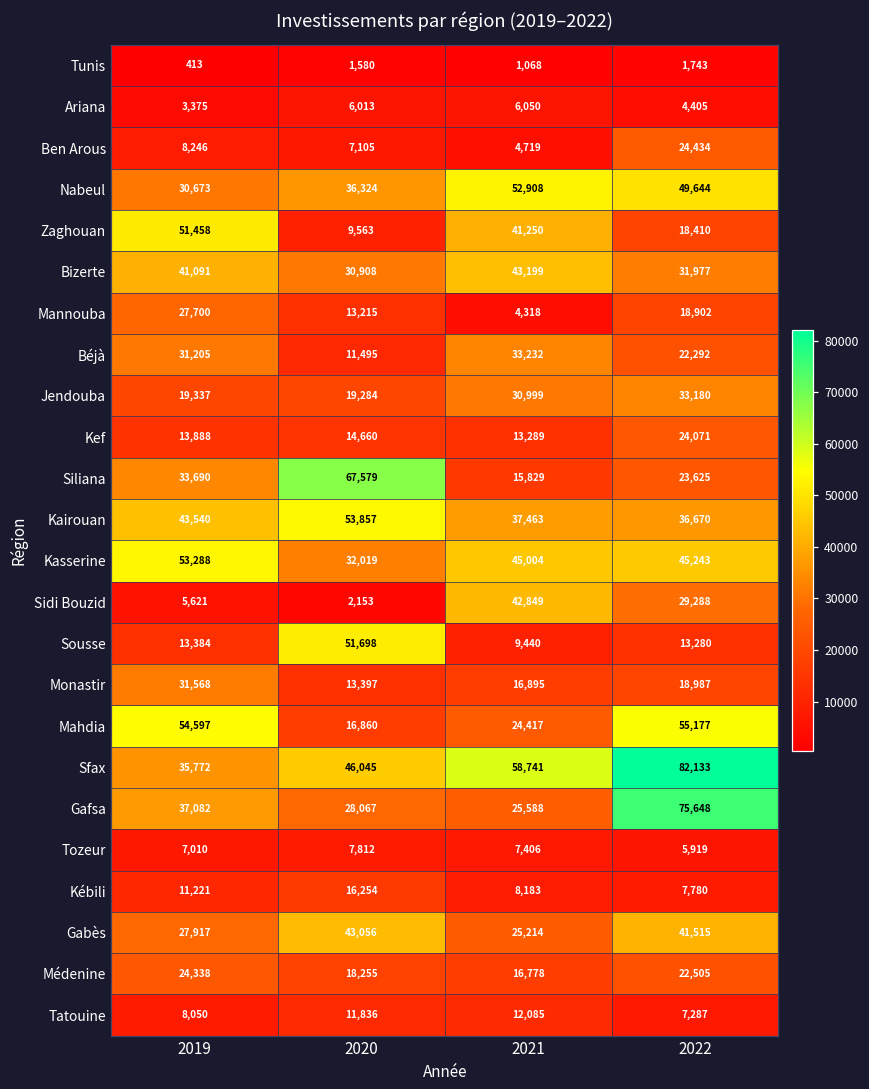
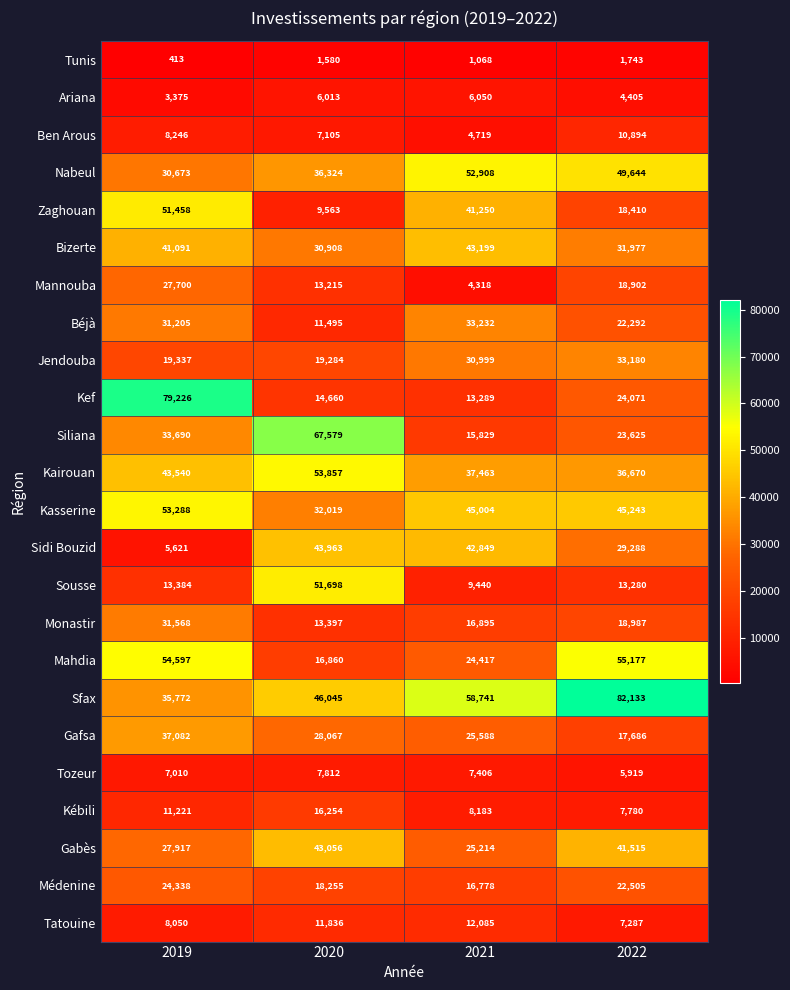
  {
    "Tunis": {
      "2019": "413",
      "2020": "1,580",
      "2021": "1,068",
      "2022": "1,743"
    },
    "Ariana": {
      "2019": "3,375",
      "2020": "6,013",
      "2021": "6,050",
      "2022": "4,405"
    },
    "Ben Arous": {
      "2019": "8,246",
      "2020": "7,105",
      "2021": "4,719",
-     "2022": "24,434"
+     "2022": "10,894"
    },
    "Nabeul": {
      "2019": "30,673",
      "2020": "36,324",
      "2021": "52,908",
      "2022": "49,644"
    },
    "Zaghouan": {
      "2019": "51,458",
      "2020": "9,563",
      "2021": "41,250",
      "2022": "18,410"
    },
    "Bizerte": {
      "2019": "41,091",
      "2020": "30,908",
      "2021": "43,199",
      "2022": "31,977"
    },
    "Mannouba": {
      "2019": "27,700",
      "2020": "13,215",
      "2021": "4,318",
      "2022": "18,902"
    },
    "Béjà": {
      "2019": "31,205",
      "2020": "11,495",
      "2021": "33,232",
      "2022": "22,292"
    },
    "Jendouba": {
      "2019": "19,337",
      "2020": "19,284",
      "2021": "30,999",
      "2022": "33,180"
    },
    "Kef": {
-     "2019": "13,888",
+     "2019": "79,226",
      "2020": "14,660",
      "2021": "13,289",
      "2022": "24,071"
    },
    "Siliana": {
      "2019": "33,690",
      "2020": "67,579",
      "2021": "15,829",
      "2022": "23,625"
    },
    "Kairouan": {
      "2019": "43,540",
      "2020": "53,857",
      "2021": "37,463",
      "2022": "36,670"
    },
    "Kasserine": {
      "2019": "53,288",
      "2020": "32,019",
      "2021": "45,004",
      "2022": "45,243"
    },
    "Sidi Bouzid": {
      "2019": "5,621",
-     "2020": "2,153",
+     "2020": "43,963",
      "2021": "42,849",
      "2022": "29,288"
    },
    "Sousse": {
      "2019": "13,384",
      "2020": "51,698",
      "2021": "9,440",
      "2022": "13,280"
    },
    "Monastir": {
      "2019": "31,568",
      "2020": "13,397",
      "2021": "16,895",
      "2022": "18,987"
    },
    "Mahdia": {
      "2019": "54,597",
      "2020": "16,860",
      "2021": "24,417",
      "2022": "55,177"
    },
    "Sfax": {
      "2019": "35,772",
      "2020": "46,045",
      "2021": "58,741",
      "2022": "82,133"
    },
    "Gafsa": {
      "2019": "37,082",
      "2020": "28,067",
      "2021": "25,588",
-     "2022": "75,648"
+     "2022": "17,686"
    },
    "Tozeur": {
      "2019": "7,010",
      "2020": "7,812",
      "2021": "7,406",
      "2022": "5,919"
    },
    "Kébili": {
      "2019": "11,221",
      "2020": "16,254",
      "2021": "8,183",
      "2022": "7,780"
    },
    "Gabès": {
      "2019": "27,917",
      "2020": "43,056",
      "2021": "25,214",
      "2022": "41,515"
    },
    "Médenine": {
      "2019": "24,338",
      "2020": "18,255",
      "2021": "16,778",
      "2022": "22,505"
    },
    "Tatouine": {
      "2019": "8,050",
      "2020": "11,836",
      "2021": "12,085",
      "2022": "7,287"
    }
  }
